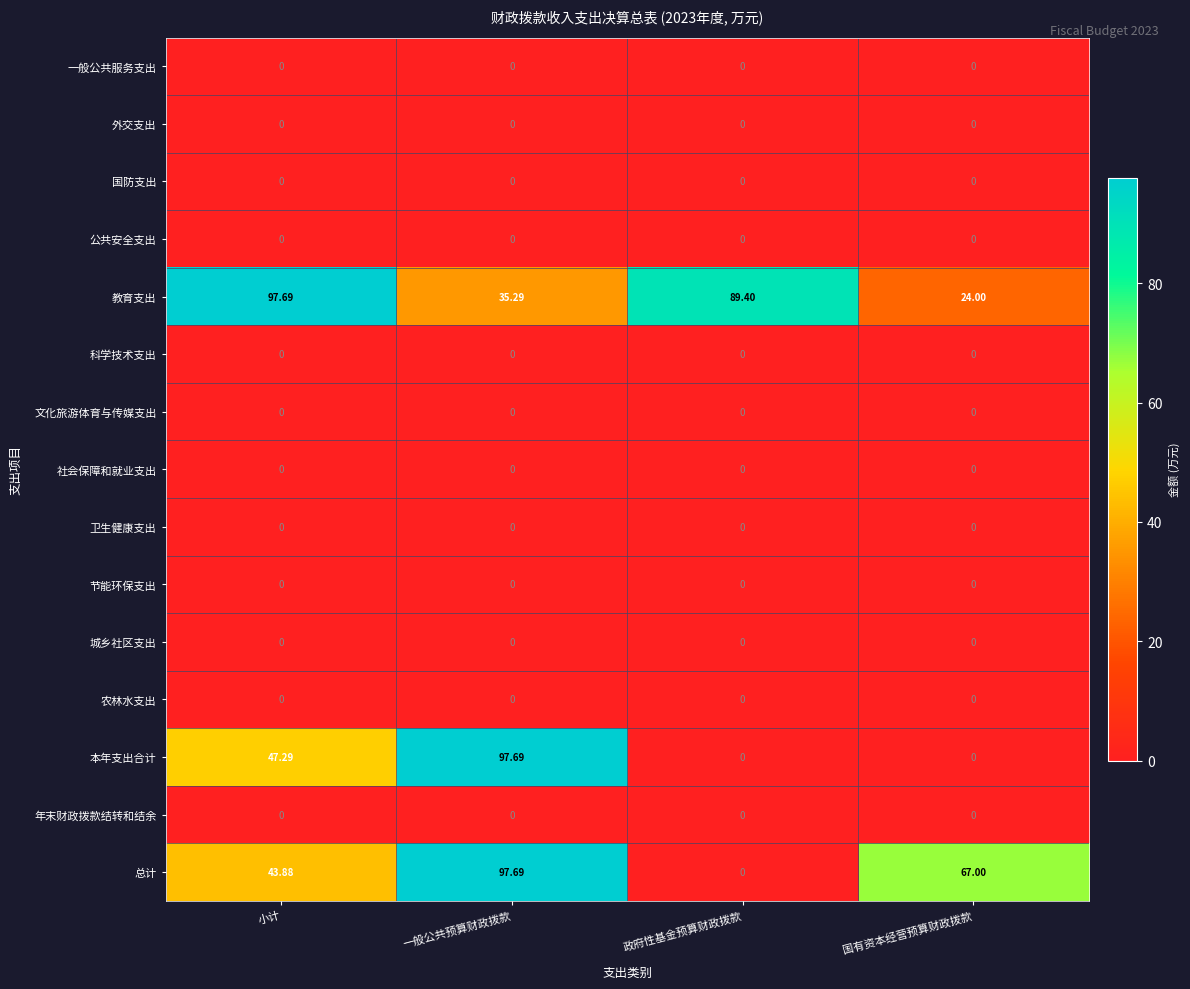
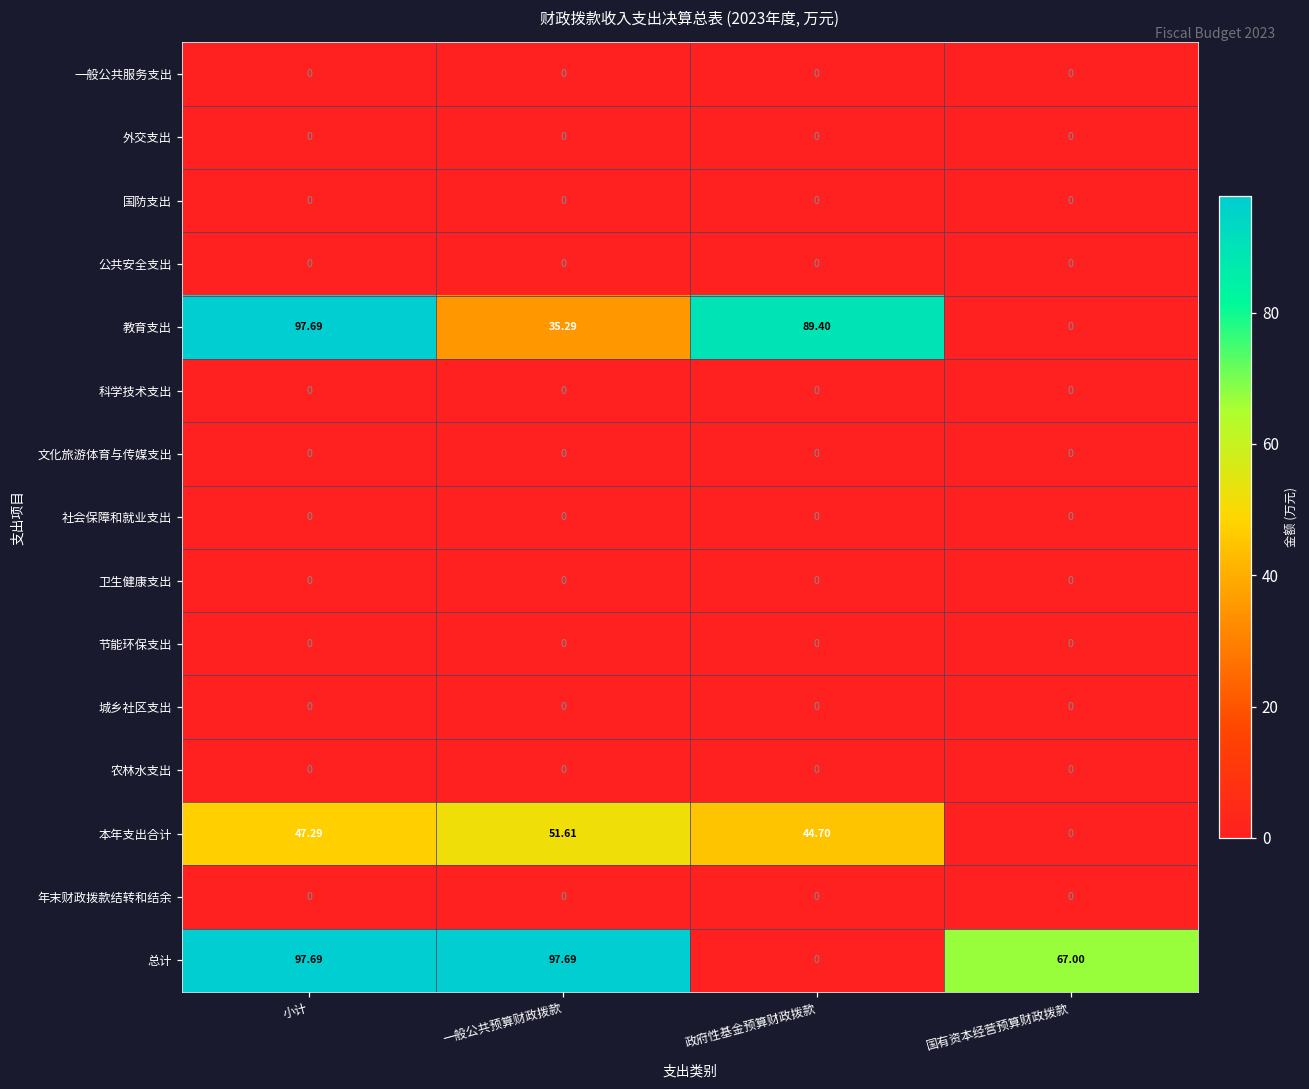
  {
    "一般公共服务支出": {
      "小计": 0,
      "一般公共预算财政拨款": 0,
      "政府性基金预算财政拨款": 0,
      "国有资本经营预算财政拨款": 0
    },
    "外交支出": {
      "小计": 0,
      "一般公共预算财政拨款": 0,
      "政府性基金预算财政拨款": 0,
      "国有资本经营预算财政拨款": 0
    },
    "国防支出": {
      "小计": 0,
      "一般公共预算财政拨款": 0,
      "政府性基金预算财政拨款": 0,
      "国有资本经营预算财政拨款": 0
    },
    "公共安全支出": {
      "小计": 0,
      "一般公共预算财政拨款": 0,
      "政府性基金预算财政拨款": 0,
      "国有资本经营预算财政拨款": 0
    },
    "教育支出": {
      "小计": 97.69,
      "一般公共预算财政拨款": 35.29,
      "政府性基金预算财政拨款": 89.40,
-     "国有资本经营预算财政拨款": 24.00
+     "国有资本经营预算财政拨款": 0
    },
    "科学技术支出": {
      "小计": 0,
      "一般公共预算财政拨款": 0,
      "政府性基金预算财政拨款": 0,
      "国有资本经营预算财政拨款": 0
    },
    "文化旅游体育与传媒支出": {
      "小计": 0,
      "一般公共预算财政拨款": 0,
      "政府性基金预算财政拨款": 0,
      "国有资本经营预算财政拨款": 0
    },
    "社会保障和就业支出": {
      "小计": 0,
      "一般公共预算财政拨款": 0,
      "政府性基金预算财政拨款": 0,
      "国有资本经营预算财政拨款": 0
    },
    "卫生健康支出": {
      "小计": 0,
      "一般公共预算财政拨款": 0,
      "政府性基金预算财政拨款": 0,
      "国有资本经营预算财政拨款": 0
    },
    "节能环保支出": {
      "小计": 0,
      "一般公共预算财政拨款": 0,
      "政府性基金预算财政拨款": 0,
      "国有资本经营预算财政拨款": 0
    },
    "城乡社区支出": {
      "小计": 0,
      "一般公共预算财政拨款": 0,
      "政府性基金预算财政拨款": 0,
      "国有资本经营预算财政拨款": 0
    },
    "农林水支出": {
      "小计": 0,
      "一般公共预算财政拨款": 0,
      "政府性基金预算财政拨款": 0,
      "国有资本经营预算财政拨款": 0
    },
    "本年支出合计": {
      "小计": 47.29,
-     "一般公共预算财政拨款": 97.69,
-     "政府性基金预算财政拨款": 0,
+     "一般公共预算财政拨款": 51.61,
+     "政府性基金预算财政拨款": 44.70,
      "国有资本经营预算财政拨款": 0
    },
    "年末财政拨款结转和结余": {
      "小计": 0,
      "一般公共预算财政拨款": 0,
      "政府性基金预算财政拨款": 0,
      "国有资本经营预算财政拨款": 0
    },
    "总计": {
-     "小计": 43.88,
+     "小计": 97.69,
      "一般公共预算财政拨款": 97.69,
      "政府性基金预算财政拨款": 0,
      "国有资本经营预算财政拨款": 67.00
    }
  }
